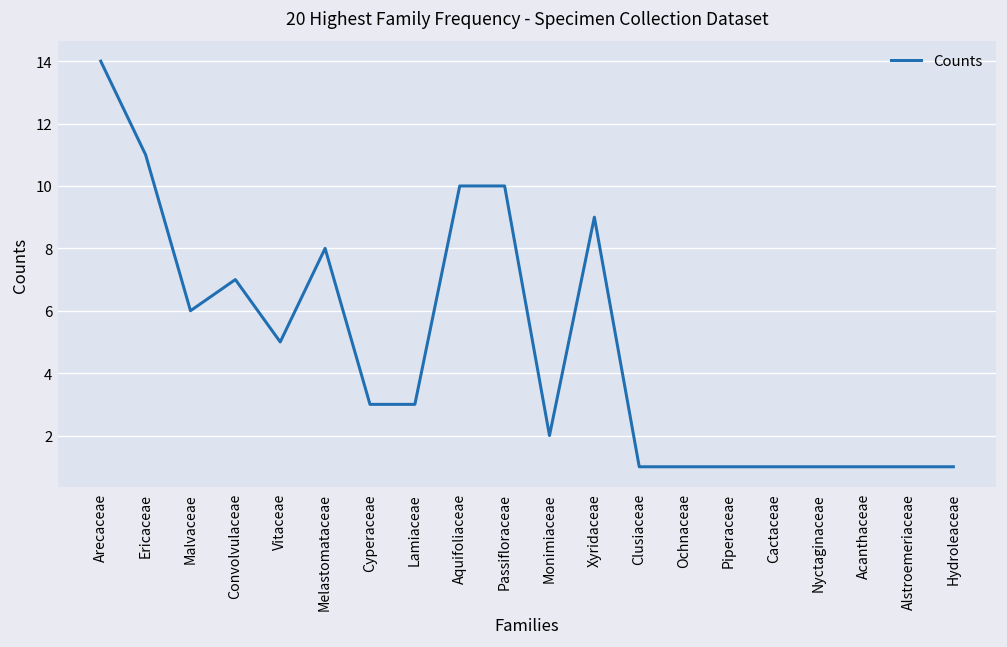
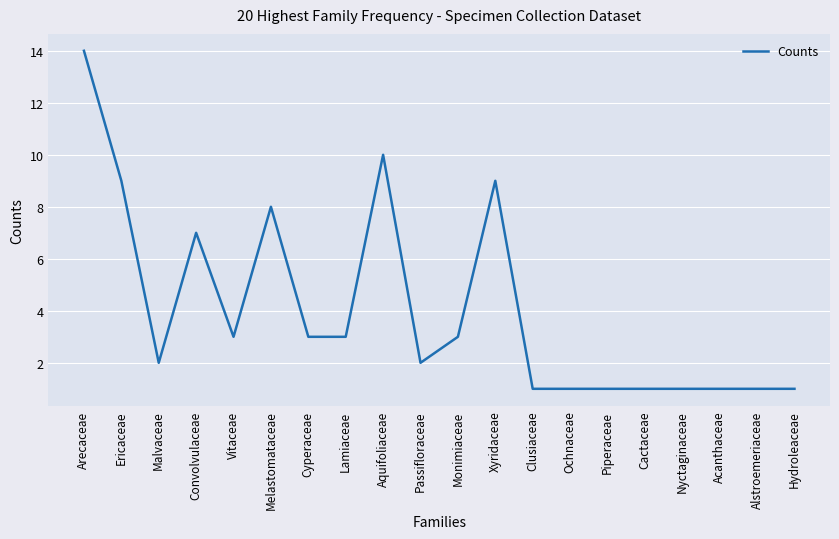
  {
    "Arecaceae": 14,
-   "Ericaceae": 11,
-   "Malvaceae": 6,
+   "Ericaceae": 9,
+   "Malvaceae": 2,
    "Convolvulaceae": 7,
-   "Vitaceae": 5,
+   "Vitaceae": 3,
    "Melastomataceae": 8,
    "Cyperaceae": 3,
    "Lamiaceae": 3,
    "Aquifoliaceae": 10,
-   "Passifloraceae": 10,
-   "Monimiaceae": 2,
+   "Passifloraceae": 2,
+   "Monimiaceae": 3,
    "Xyridaceae": 9,
    "Clusiaceae": 1,
    "Ochnaceae": 1,
    "Piperaceae": 1,
    "Cactaceae": 1,
    "Nyctaginaceae": 1,
    "Acanthaceae": 1,
    "Alstroemeriaceae": 1,
    "Hydroleaceae": 1
  }
